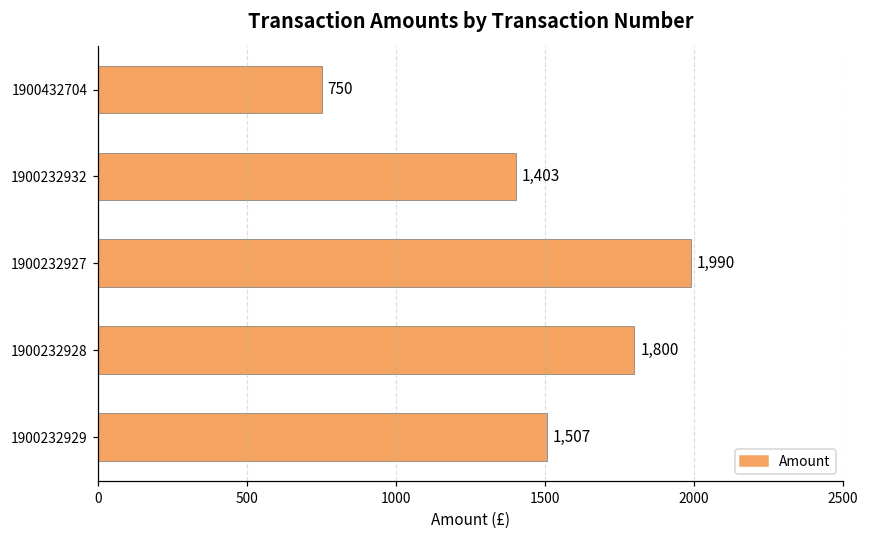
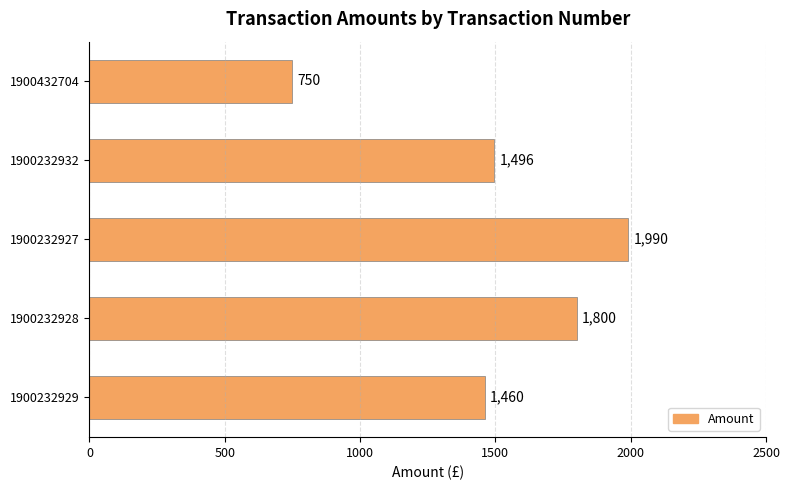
  {
    "1900432704": "750",
-   "1900232932": "1,403",
+   "1900232932": "1,496",
    "1900232927": "1,990",
    "1900232928": "1,800",
-   "1900232929": "1,507"
+   "1900232929": "1,460"
  }
